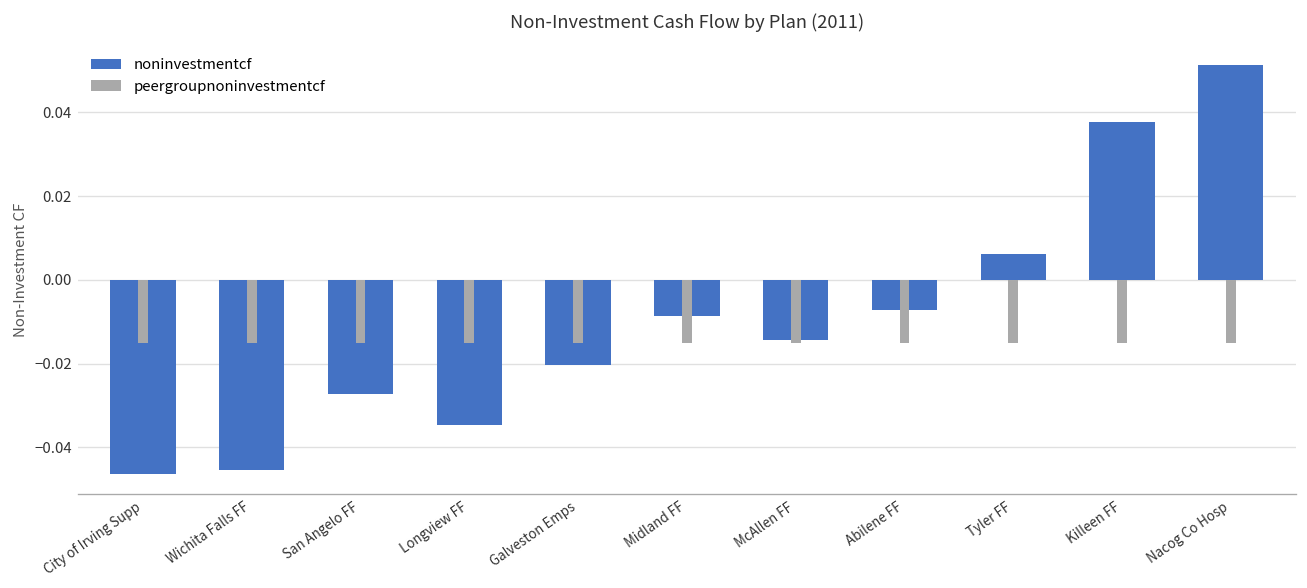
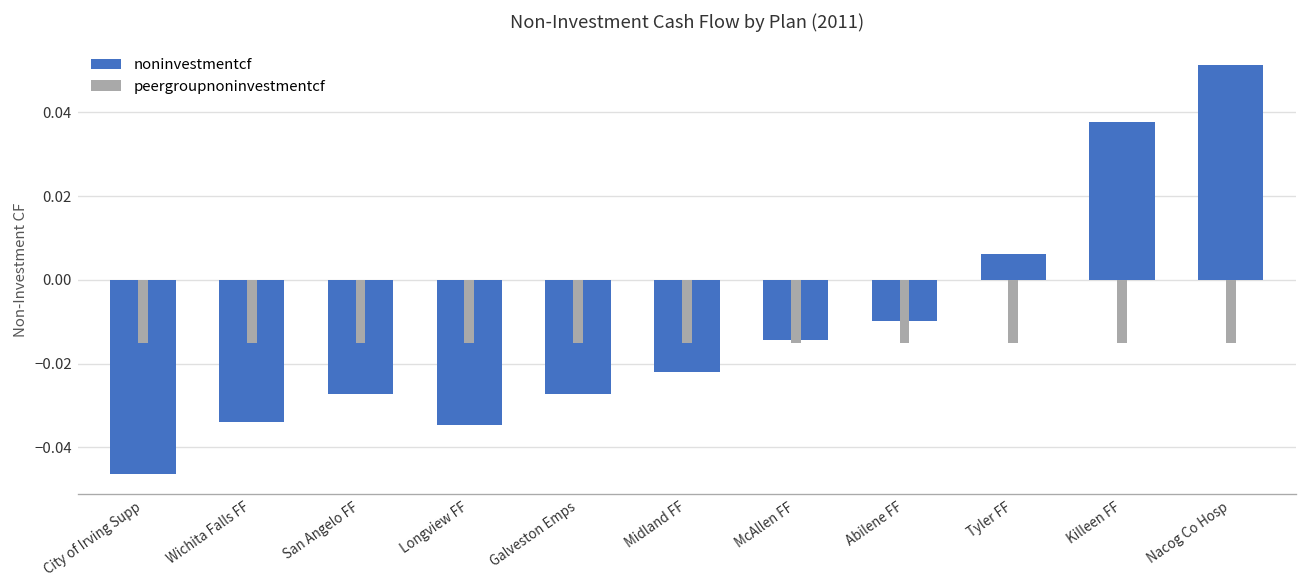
  {
    "noninvestmentcf": {
      "City of Irving Supp": -0.046,
-     "Wichita Falls FF": -0.046,
+     "Wichita Falls FF": -0.034,
      "San Angelo FF": -0.027,
      "Longview FF": -0.035,
-     "Galveston Emps": -0.020,
-     "Midland FF": -0.009,
-     "Abilene FF": -0.007,
+     "Galveston Emps": -0.027,
+     "Midland FF": -0.022,
+     "Abilene FF": -0.010,
      "Tyler FF": 0.006,
      "Killeen FF": 0.038,
      "Nacog Co Hosp": 0.051
    },
    "peergroupnoninvestmentcf": {
      "McAllen FF": -0.015,
      "Abilene FF": -0.015,
      "Tyler FF": -0.015,
      "Killeen FF": -0.015,
      "Nacog Co Hosp": -0.015
    }
  }
